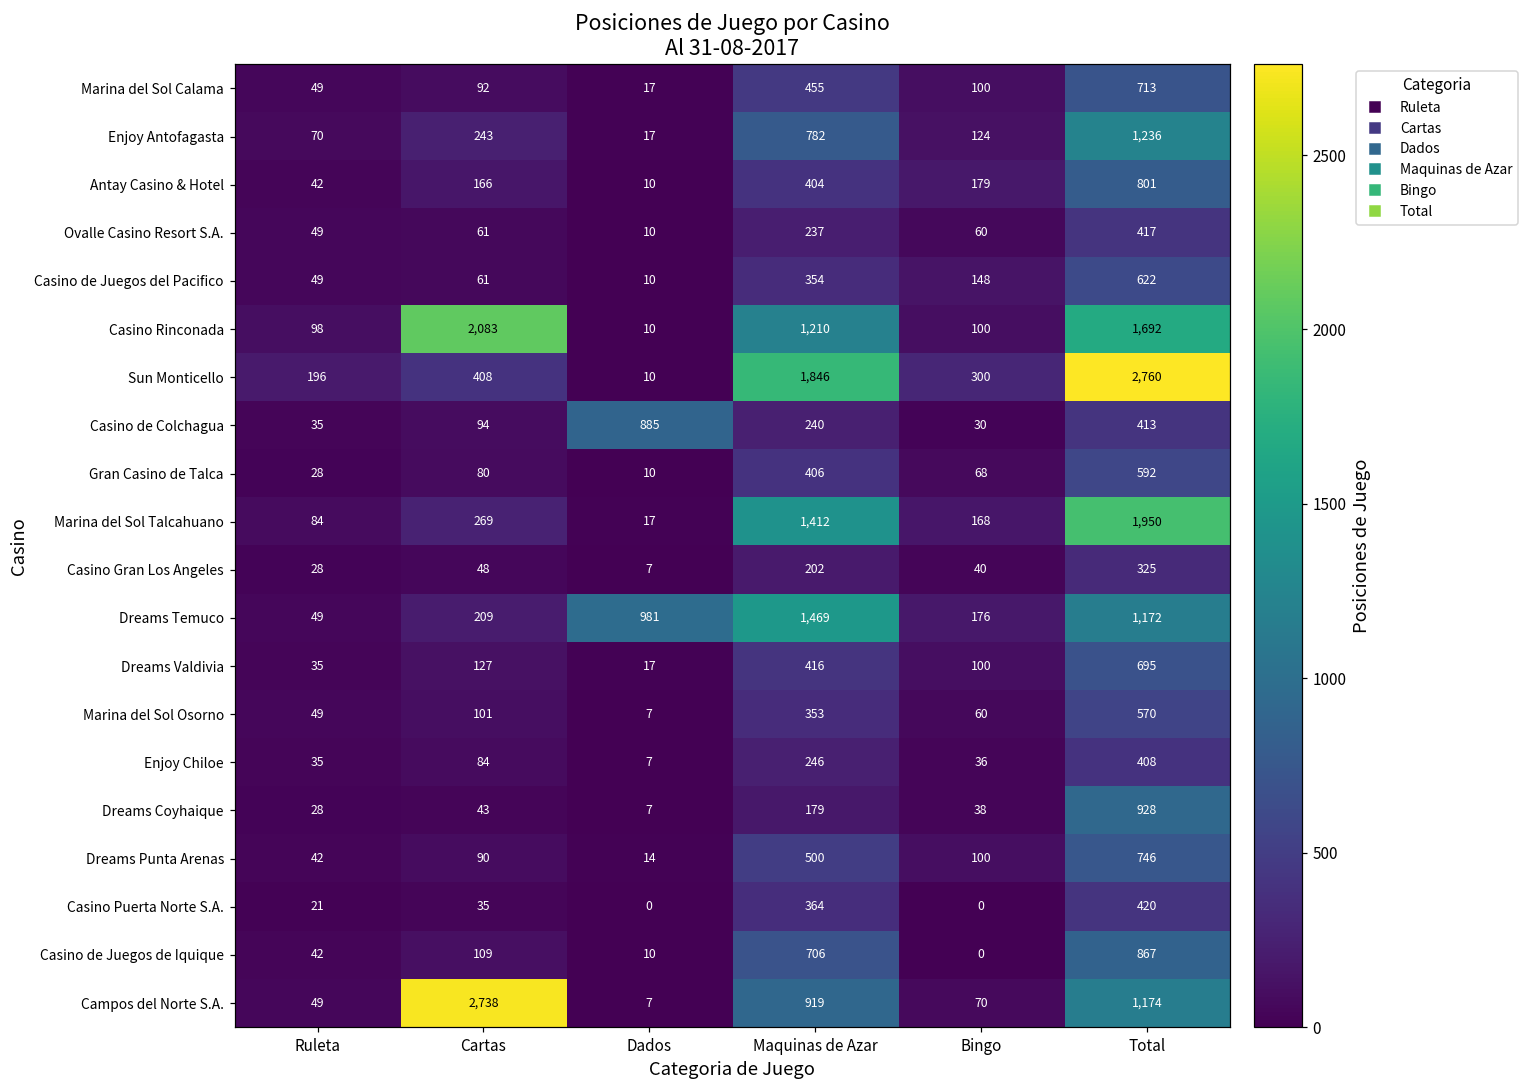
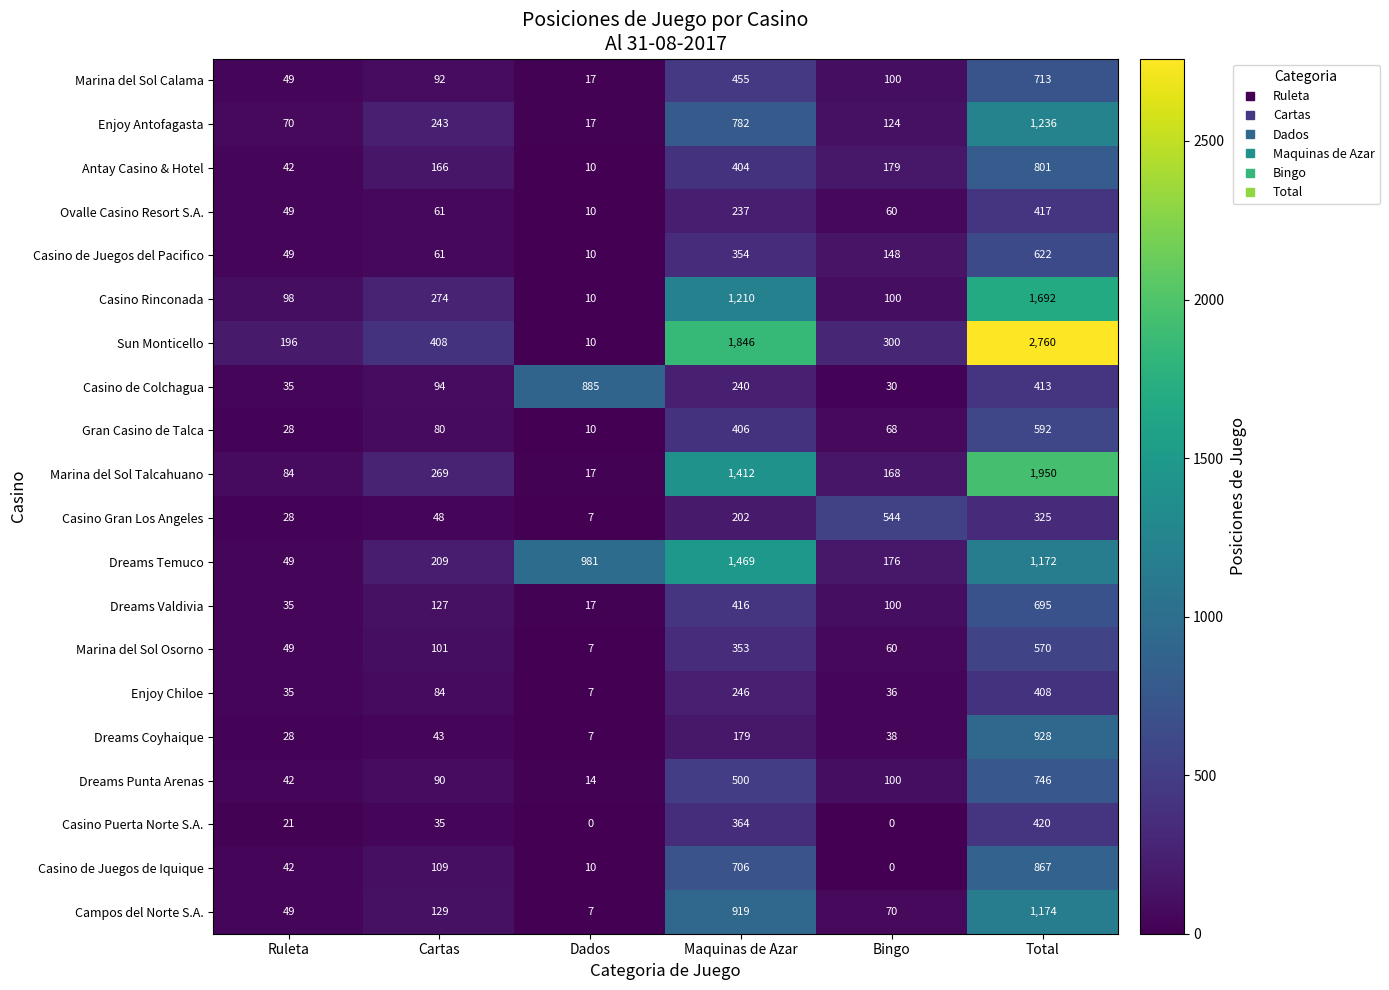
  {
    "Marina del Sol Calama": {
      "Ruleta": "49",
      "Cartas": "92",
      "Dados": "17",
      "Maquinas de Azar": "455",
      "Bingo": "100",
      "Total": "713"
    },
    "Enjoy Antofagasta": {
      "Ruleta": "70",
      "Cartas": "243",
      "Dados": "17",
      "Maquinas de Azar": "782",
      "Bingo": "124",
      "Total": "1,236"
    },
    "Antay Casino & Hotel": {
      "Ruleta": "42",
      "Cartas": "166",
      "Dados": "10",
      "Maquinas de Azar": "404",
      "Bingo": "179",
      "Total": "801"
    },
    "Ovalle Casino Resort S.A.": {
      "Ruleta": "49",
      "Cartas": "61",
      "Dados": "10",
      "Maquinas de Azar": "237",
      "Bingo": "60",
      "Total": "417"
    },
    "Casino de Juegos del Pacifico": {
      "Ruleta": "49",
      "Cartas": "61",
      "Dados": "10",
      "Maquinas de Azar": "354",
      "Bingo": "148",
      "Total": "622"
    },
    "Casino Rinconada": {
      "Ruleta": "98",
-     "Cartas": "2,083",
+     "Cartas": "274",
      "Dados": "10",
      "Maquinas de Azar": "1,210",
      "Bingo": "100",
      "Total": "1,692"
    },
    "Sun Monticello": {
      "Ruleta": "196",
      "Cartas": "408",
      "Dados": "10",
      "Maquinas de Azar": "1,846",
      "Bingo": "300",
      "Total": "2,760"
    },
    "Casino de Colchagua": {
      "Ruleta": "35",
      "Cartas": "94",
      "Dados": "885",
      "Maquinas de Azar": "240",
      "Bingo": "30",
      "Total": "413"
    },
    "Gran Casino de Talca": {
      "Ruleta": "28",
      "Cartas": "80",
      "Dados": "10",
      "Maquinas de Azar": "406",
      "Bingo": "68",
      "Total": "592"
    },
    "Marina del Sol Talcahuano": {
      "Ruleta": "84",
      "Cartas": "269",
      "Dados": "17",
      "Maquinas de Azar": "1,412",
      "Bingo": "168",
      "Total": "1,950"
    },
    "Casino Gran Los Angeles": {
      "Ruleta": "28",
      "Cartas": "48",
      "Dados": "7",
      "Maquinas de Azar": "202",
-     "Bingo": "40",
+     "Bingo": "544",
      "Total": "325"
    },
    "Dreams Temuco": {
      "Ruleta": "49",
      "Cartas": "209",
      "Dados": "981",
      "Maquinas de Azar": "1,469",
      "Bingo": "176",
      "Total": "1,172"
    },
    "Dreams Valdivia": {
      "Ruleta": "35",
      "Cartas": "127",
      "Dados": "17",
      "Maquinas de Azar": "416",
      "Bingo": "100",
      "Total": "695"
    },
    "Marina del Sol Osorno": {
      "Ruleta": "49",
      "Cartas": "101",
      "Dados": "7",
      "Maquinas de Azar": "353",
      "Bingo": "60",
      "Total": "570"
    },
    "Enjoy Chiloe": {
      "Ruleta": "35",
      "Cartas": "84",
      "Dados": "7",
      "Maquinas de Azar": "246",
      "Bingo": "36",
      "Total": "408"
    },
    "Dreams Coyhaique": {
      "Ruleta": "28",
      "Cartas": "43",
      "Dados": "7",
      "Maquinas de Azar": "179",
      "Bingo": "38",
      "Total": "928"
    },
    "Dreams Punta Arenas": {
      "Ruleta": "42",
      "Cartas": "90",
      "Dados": "14",
      "Maquinas de Azar": "500",
      "Bingo": "100",
      "Total": "746"
    },
    "Casino Puerta Norte S.A.": {
      "Ruleta": "21",
      "Cartas": "35",
      "Dados": "0",
      "Maquinas de Azar": "364",
      "Bingo": "0",
      "Total": "420"
    },
    "Casino de Juegos de Iquique": {
      "Ruleta": "42",
      "Cartas": "109",
      "Dados": "10",
      "Maquinas de Azar": "706",
      "Bingo": "0",
      "Total": "867"
    },
    "Campos del Norte S.A.": {
      "Ruleta": "49",
-     "Cartas": "2,738",
+     "Cartas": "129",
      "Dados": "7",
      "Maquinas de Azar": "919",
      "Bingo": "70",
      "Total": "1,174"
    }
  }
